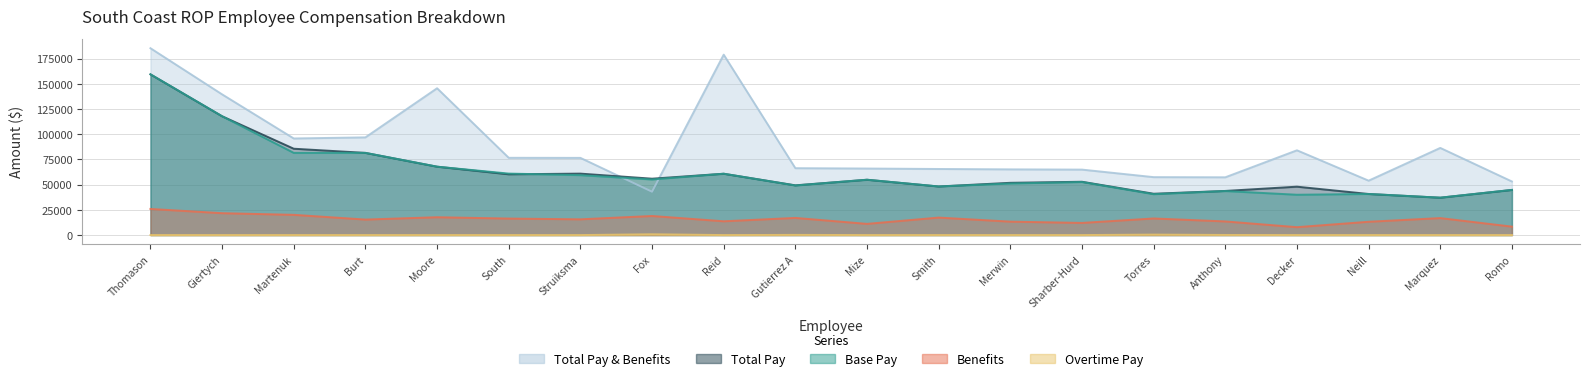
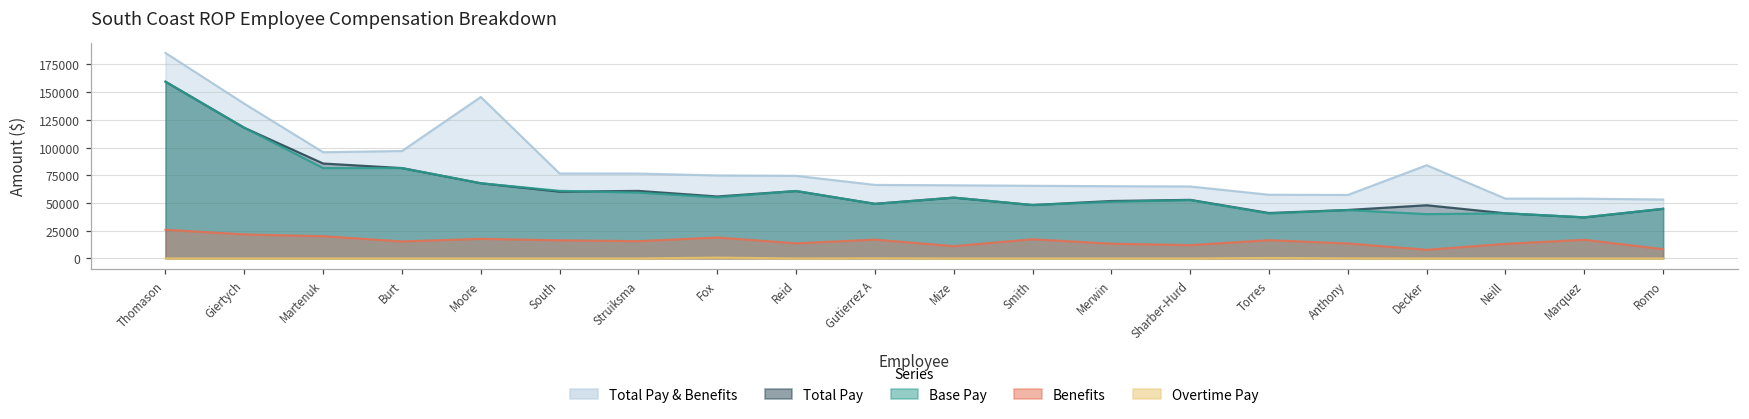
  {
    "Total Pay & Benefits": {
      "Thomason": 185000,
      "Giertych": 140000,
      "Martenuk": 96000,
      "Burt": 97000,
      "Moore": 146000,
      "South": 77000,
      "Struiksma": 77000,
-     "Fox": 43000,
-     "Reid": 179000,
+     "Fox": 75000,
+     "Reid": 75000,
      "Gutierrez A": 66000,
      "Mize": 66000,
      "Smith": 66000,
      "Merwin": 65000,
      "Sharber-Hurd": 65000,
      "Torres": 57000,
      "Anthony": 57000,
      "Decker": 84000,
      "Neill": 54000,
-     "Marquez": 86000,
+     "Marquez": 54000,
      "Romo": 53000
    }
  }
